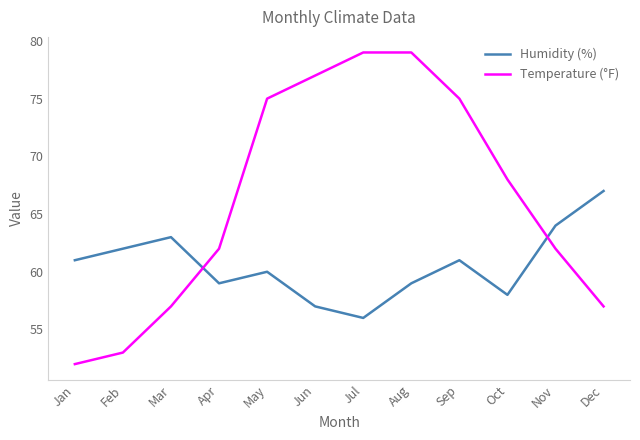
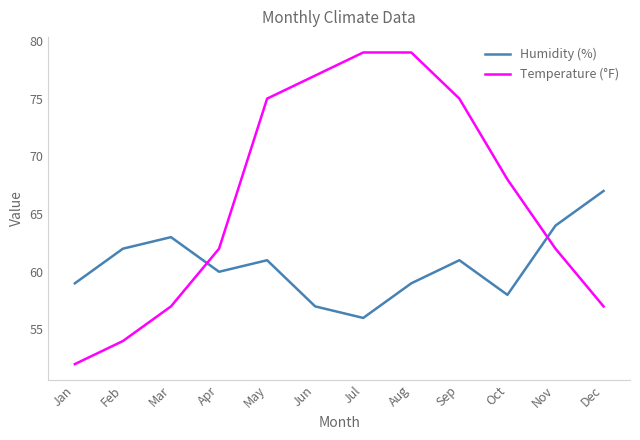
  {
    "Humidity (%)": {
-     "Jan": 61,
+     "Jan": 59,
      "Feb": 62,
      "Mar": 63,
-     "Apr": 59,
-     "May": 60,
+     "Apr": 60,
+     "May": 61,
      "Jun": 57,
      "Jul": 56,
      "Aug": 59,
      "Sep": 61,
      "Oct": 58,
      "Nov": 64,
      "Dec": 67
    },
    "Temperature (°F)": {
      "Jan": 52,
-     "Feb": 53,
+     "Feb": 54,
      "Mar": 57,
      "Apr": 62,
      "May": 75,
      "Jun": 77,
      "Jul": 79,
      "Aug": 79,
      "Sep": 75,
      "Oct": 68,
      "Nov": 62,
      "Dec": 57
    }
  }
